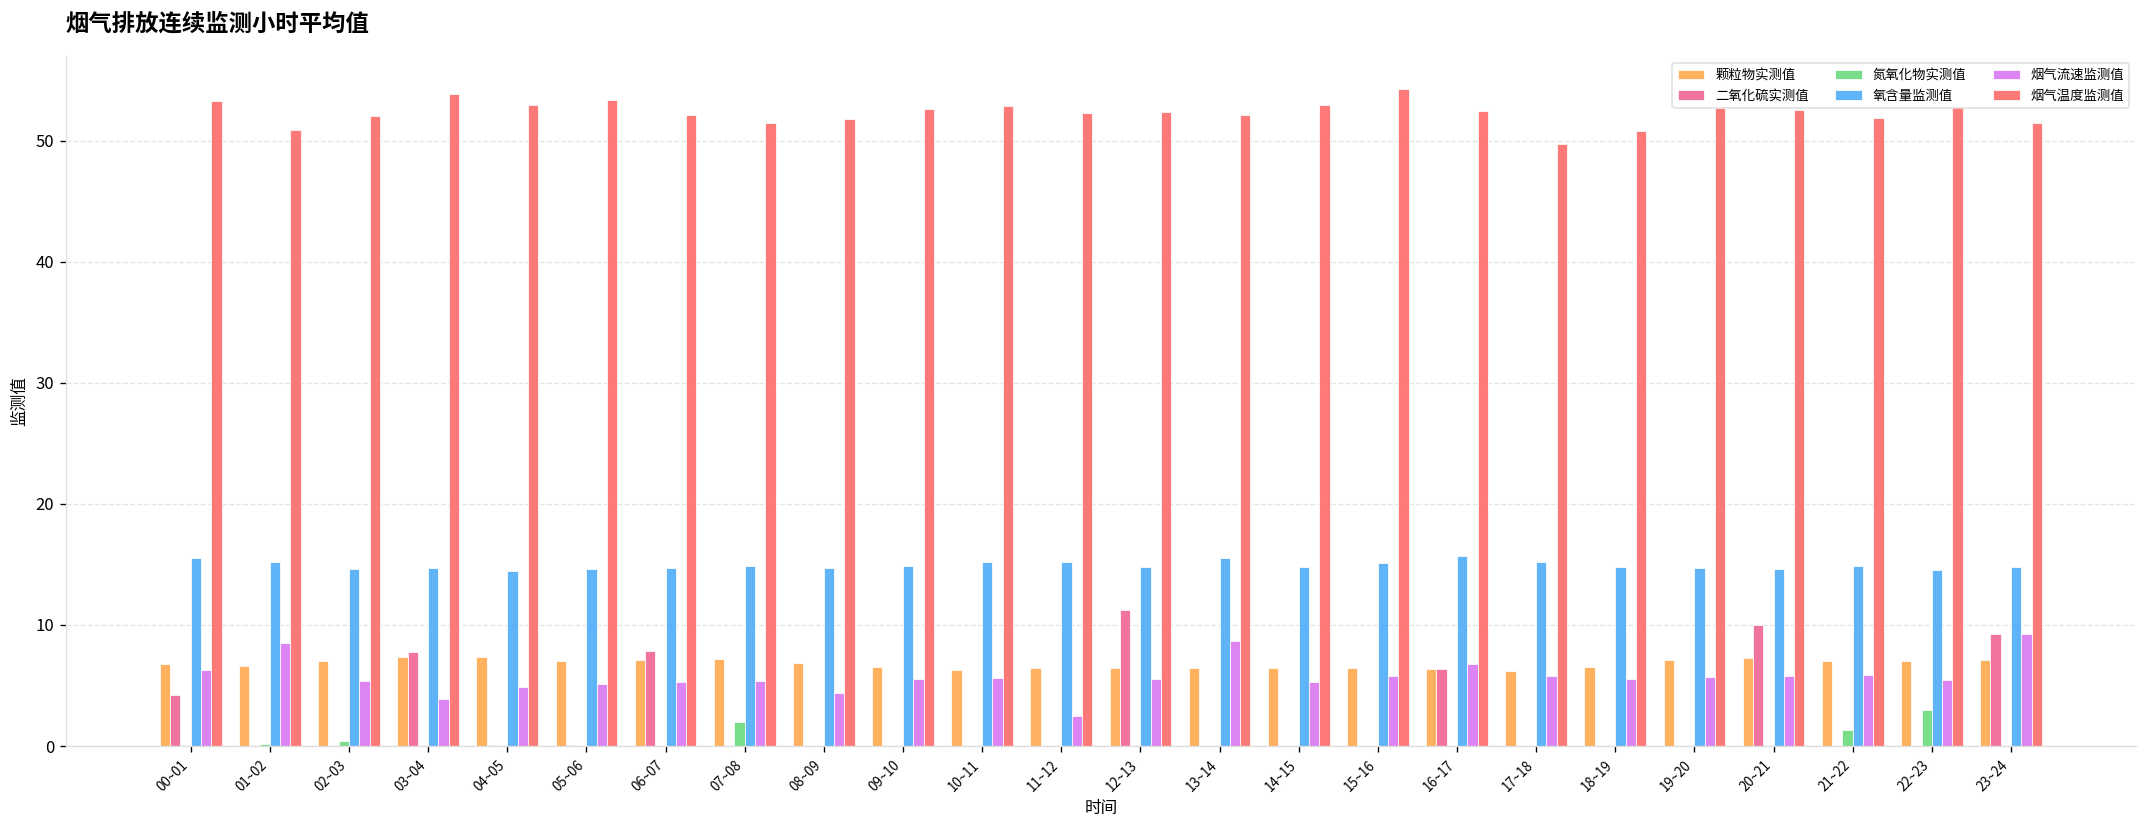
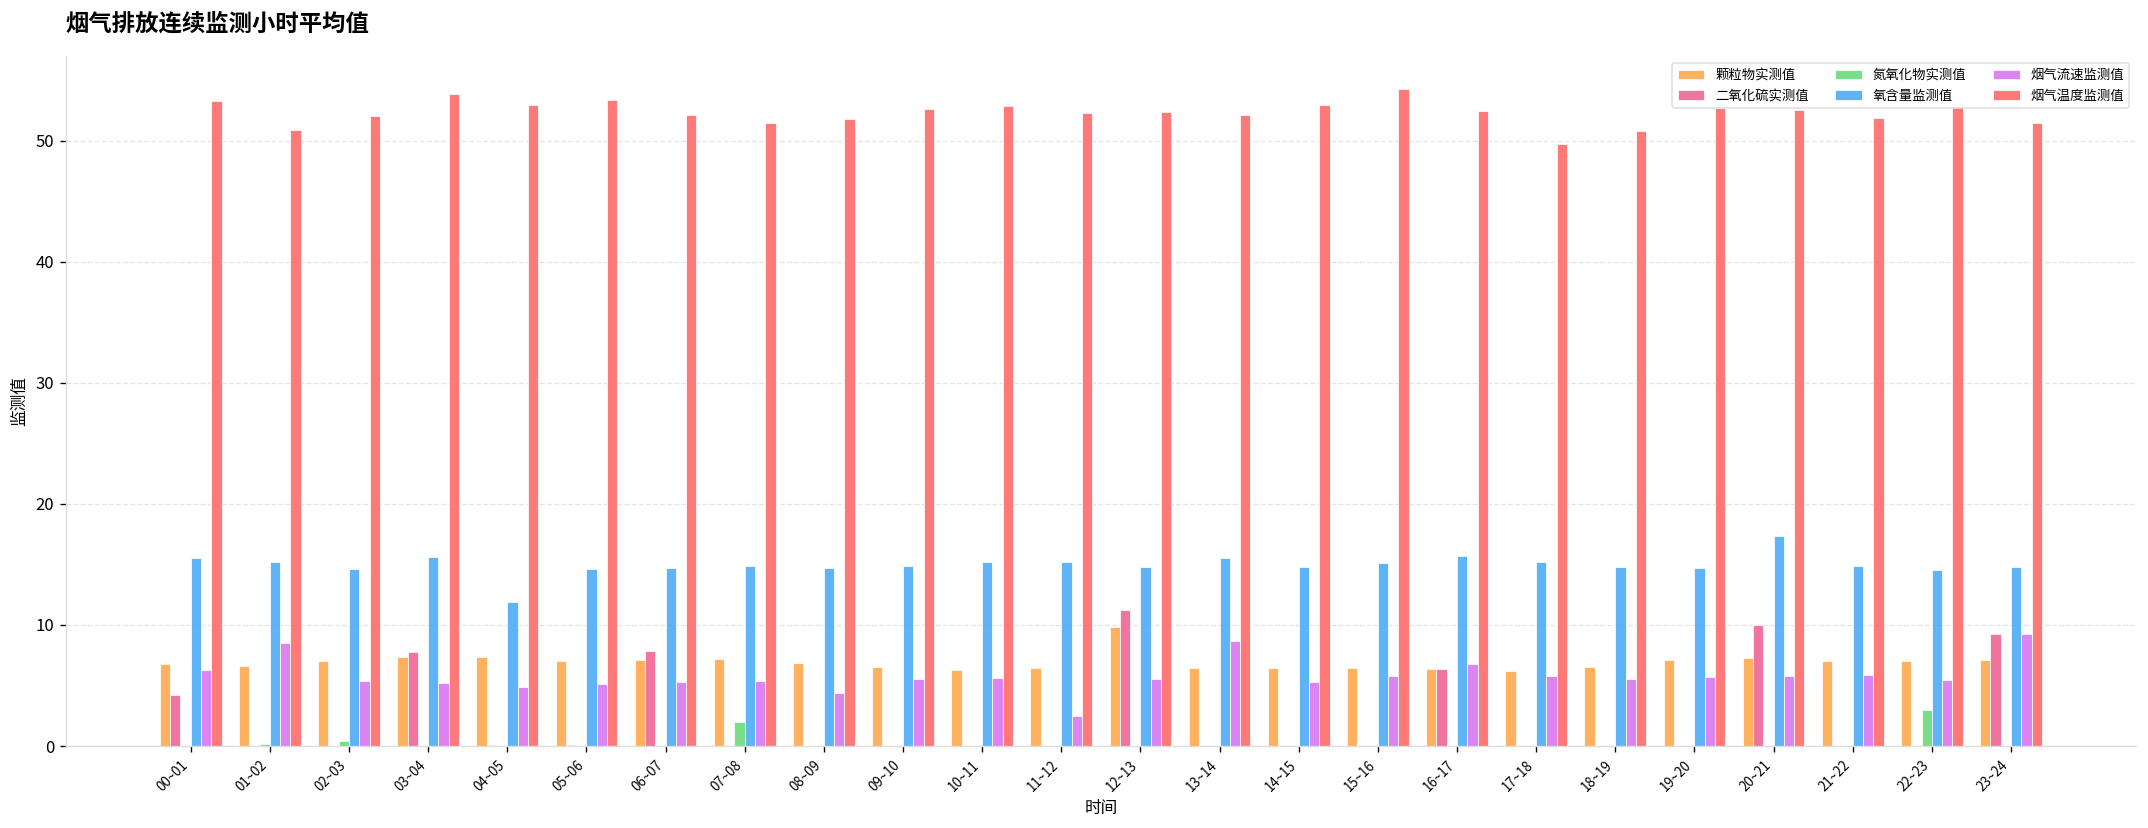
  {
    "颗粒物实测值": {
      "00~01": 6.8,
      "01~02": 6.6,
      "02~03": 7.0,
      "03~04": 7.3,
      "04~05": 7.3,
      "05~06": 7.0,
      "06~07": 7.1,
      "07~08": 7.2,
      "08~09": 6.9,
      "09~10": 6.5,
      "10~11": 6.3,
      "11~12": 6.4,
-     "12~13": 6.4,
+     "12~13": 9.9,
      "13~14": 6.4,
      "14~15": 6.4,
      "15~16": 6.5,
      "16~17": 6.4,
      "17~18": 6.2,
      "18~19": 6.6,
      "19~20": 7.1,
      "20~21": 7.2,
      "21~22": 7.0,
      "22~23": 7.0,
      "23~24": 7.1
    },
    "氮氧化物实测值": {
      "00~01": 0.0,
      "02~03": 0.4,
      "03~04": 0.0,
      "04~05": 0.0,
      "05~06": 0.0,
      "06~07": 0.0,
      "07~08": 2.0,
      "08~09": 0.0,
      "09~10": 0.0,
      "10~11": 0.0,
      "11~12": 0.0,
      "12~13": 0.0,
      "13~14": 0.0,
      "14~15": 0.0,
      "15~16": 0.0,
      "16~17": 0.0,
      "17~18": 0.0,
      "18~19": 0.0,
      "19~20": 0.0,
      "20~21": 0.0,
-     "21~22": 1.3,
+     "21~22": 0.0,
      "22~23": 3.0,
      "23~24": 0.0
    },
    "氧含量监测值": {
      "00~01": 15.5,
      "01~02": 15.2,
      "02~03": 14.6,
-     "03~04": 14.7,
-     "04~05": 14.5,
+     "03~04": 15.6,
+     "04~05": 11.9,
      "05~06": 14.7,
      "06~07": 14.7,
      "07~08": 14.9,
      "08~09": 14.7,
      "09~10": 14.8,
      "10~11": 15.2,
      "11~12": 15.2,
      "12~13": 14.8,
      "13~14": 15.6,
      "14~15": 14.8,
      "15~16": 15.1,
      "16~17": 15.7,
      "17~18": 15.2,
      "18~19": 14.8,
      "19~20": 14.7,
-     "20~21": 14.6,
+     "20~21": 17.3,
      "21~22": 14.9,
      "22~23": 14.6,
      "23~24": 14.8
    },
    "烟气流速监测值": {
      "00~01": 6.3,
      "01~02": 8.5,
      "02~03": 5.4,
-     "03~04": 3.9,
+     "03~04": 5.2,
      "04~05": 4.9,
      "05~06": 5.1,
      "06~07": 5.3,
      "07~08": 5.4,
      "08~09": 4.4,
      "09~10": 5.6,
      "10~11": 5.6,
      "11~12": 2.5,
      "12~13": 5.5,
      "13~14": 8.6,
      "14~15": 5.3,
      "15~16": 5.8,
      "16~17": 6.8,
      "17~18": 5.8,
      "18~19": 5.6,
      "19~20": 5.7,
      "20~21": 5.8,
      "21~22": 5.9,
      "22~23": 5.5,
      "23~24": 9.3
    }
  }
